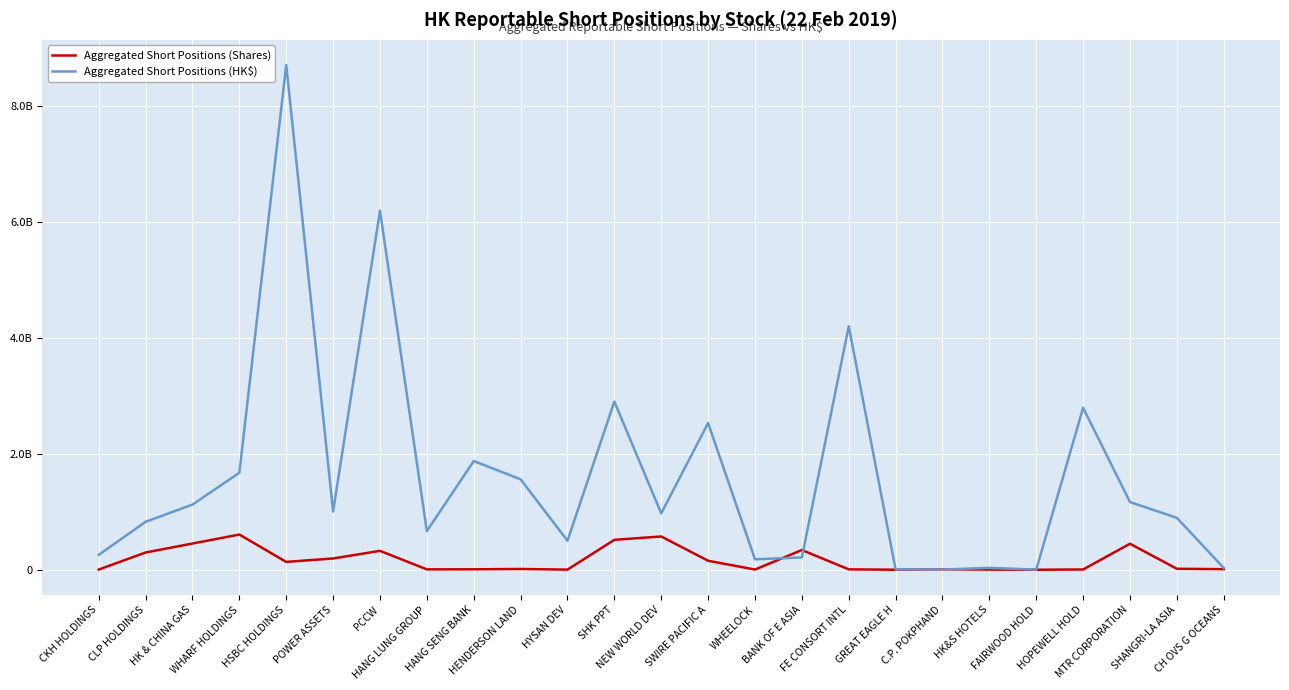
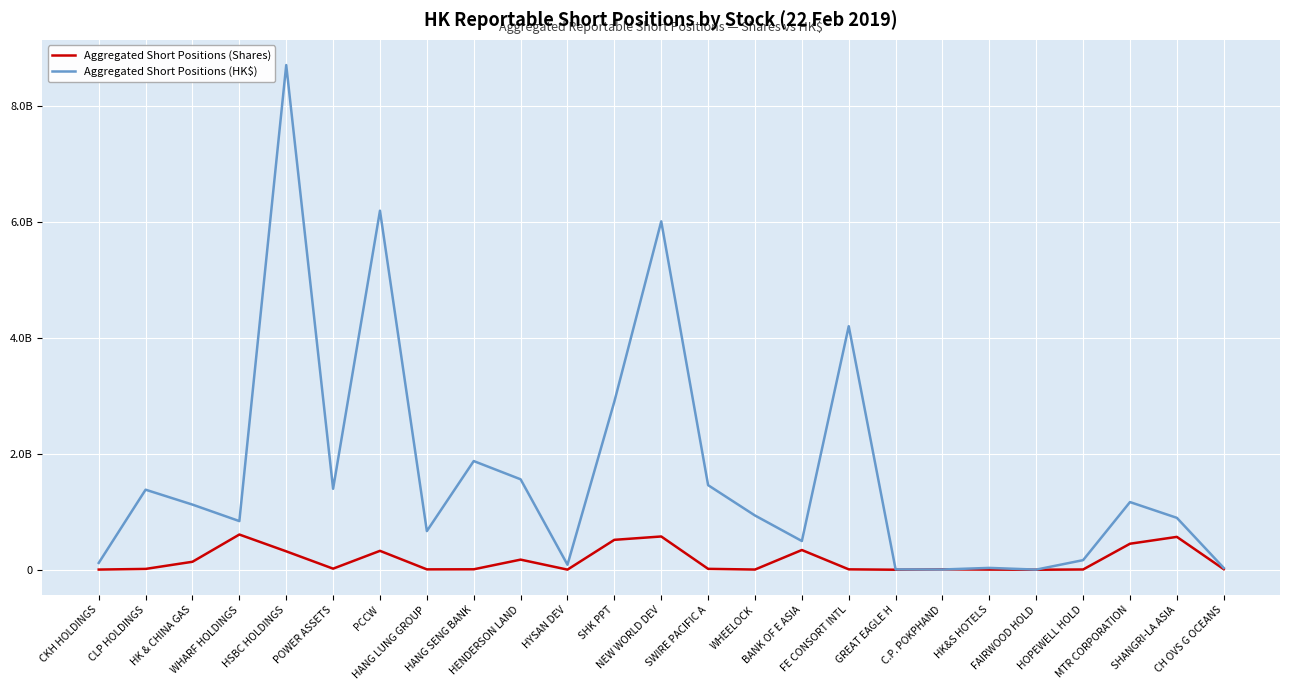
  {
    "Aggregated Short Positions (Shares)": {
      "CKH HOLDINGS": 0,
-     "CLP HOLDINGS": 300000000,
-     "HK & CHINA GAS": 500000000,
+     "CLP HOLDINGS": 0,
+     "HK & CHINA GAS": 100000000,
      "WHARF HOLDINGS": 600000000,
-     "HSBC HOLDINGS": 100000000,
-     "POWER ASSETS": 200000000,
+     "HSBC HOLDINGS": 300000000,
+     "POWER ASSETS": 0,
      "PCCW": 300000000,
      "HANG LUNG GROUP": 0,
      "HANG SENG BANK": 0,
-     "HENDERSON LAND": 0,
+     "HENDERSON LAND": 200000000,
      "HYSAN DEV": 0,
      "SHK PPT": 500000000,
      "NEW WORLD DEV": 600000000,
-     "SWIRE PACIFIC A": 200000000,
+     "SWIRE PACIFIC A": 0,
      "WHEELOCK": 0,
      "BANK OF E ASIA": 300000000,
      "FE CONSORT INTL": 0,
      "HOPEWELL HOLD": 0,
      "MTR CORPORATION": 400000000,
-     "SHANGRI-LA ASIA": 0
+     "SHANGRI-LA ASIA": 600000000
    },
    "Aggregated Short Positions (HK$)": {
-     "CKH HOLDINGS": 300000000,
-     "CLP HOLDINGS": 800000000,
+     "CKH HOLDINGS": 100000000,
+     "CLP HOLDINGS": 1400000000,
      "HK & CHINA GAS": 1100000000,
-     "WHARF HOLDINGS": 1700000000,
+     "WHARF HOLDINGS": 800000000,
      "HSBC HOLDINGS": 8700000000,
-     "POWER ASSETS": 1000000000,
+     "POWER ASSETS": 1400000000,
      "PCCW": 6200000000,
      "HANG LUNG GROUP": 700000000,
      "HANG SENG BANK": 1900000000,
      "HENDERSON LAND": 1600000000,
-     "HYSAN DEV": 500000000,
+     "HYSAN DEV": 100000000,
      "SHK PPT": 2900000000,
-     "NEW WORLD DEV": 1000000000,
-     "SWIRE PACIFIC A": 2500000000,
-     "WHEELOCK": 200000000,
-     "BANK OF E ASIA": 200000000,
+     "NEW WORLD DEV": 6000000000,
+     "SWIRE PACIFIC A": 1500000000,
+     "WHEELOCK": 900000000,
+     "BANK OF E ASIA": 500000000,
      "FE CONSORT INTL": 4200000000,
-     "HOPEWELL HOLD": 2800000000,
+     "HOPEWELL HOLD": 200000000,
      "MTR CORPORATION": 1200000000,
      "SHANGRI-LA ASIA": 900000000
    }
  }
